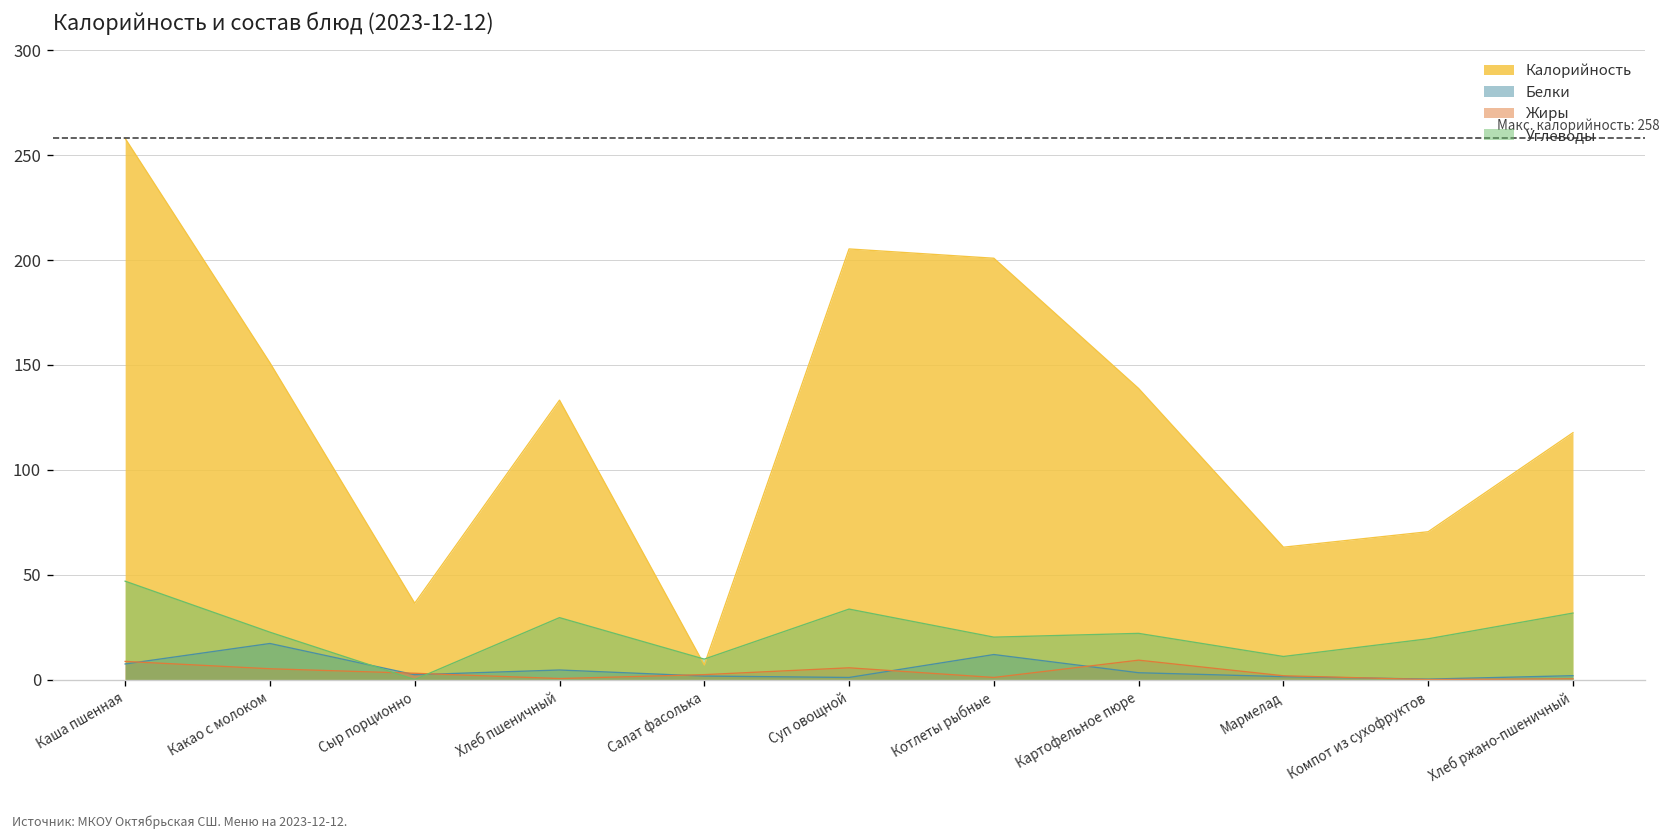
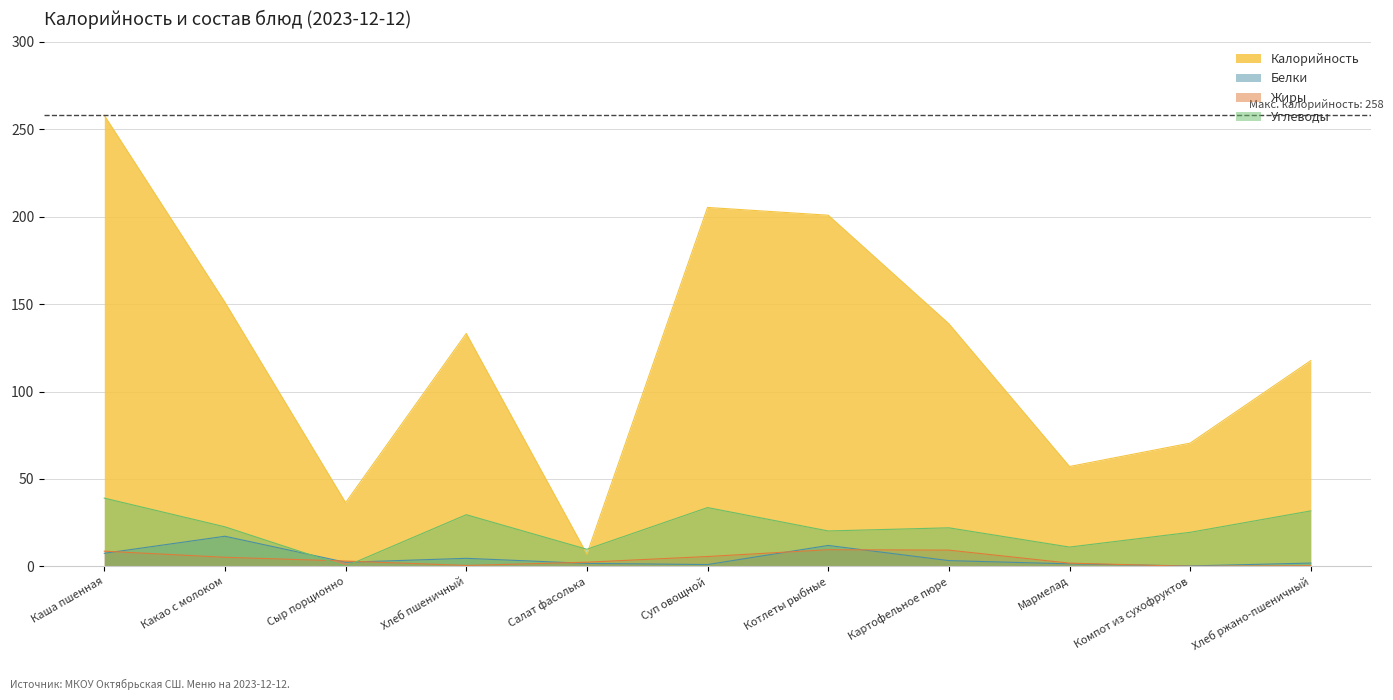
  {
    "Калорийность": {
      "Каша пшенная": 258,
      "Какао с молоком": 151,
      "Сыр порционно": 36,
      "Хлеб пшеничный": 133,
      "Салат фасолька": 7,
      "Суп овощной": 205,
      "Котлеты рыбные": 201,
      "Картофельное пюре": 139,
-     "Мармелад": 63,
+     "Мармелад": 57,
      "Компот из сухофруктов": 70,
      "Хлеб ржано-пшеничный": 118
    },
    "Белки": {
      "Какао с молоком": 17,
      "Хлеб пшеничный": 5,
      "Суп овощной": 1,
      "Котлеты рыбные": 12,
      "Картофельное пюре": 3,
      "Хлеб ржано-пшеничный": 2
    },
    "Жиры": {
      "Какао с молоком": 5,
      "Хлеб пшеничный": 0,
      "Суп овощной": 6,
-     "Котлеты рыбные": 1,
+     "Котлеты рыбные": 10,
      "Картофельное пюре": 9,
      "Хлеб ржано-пшеничный": 0
    },
    "Углеводы": {
-     "Каша пшенная": 47,
+     "Каша пшенная": 39,
      "Какао с молоком": 23,
      "Сыр порционно": 0,
      "Хлеб пшеничный": 30,
      "Салат фасолька": 10,
      "Суп овощной": 34,
      "Котлеты рыбные": 20,
      "Картофельное пюре": 22,
      "Мармелад": 11,
      "Компот из сухофруктов": 19,
      "Хлеб ржано-пшеничный": 32
    }
  }
